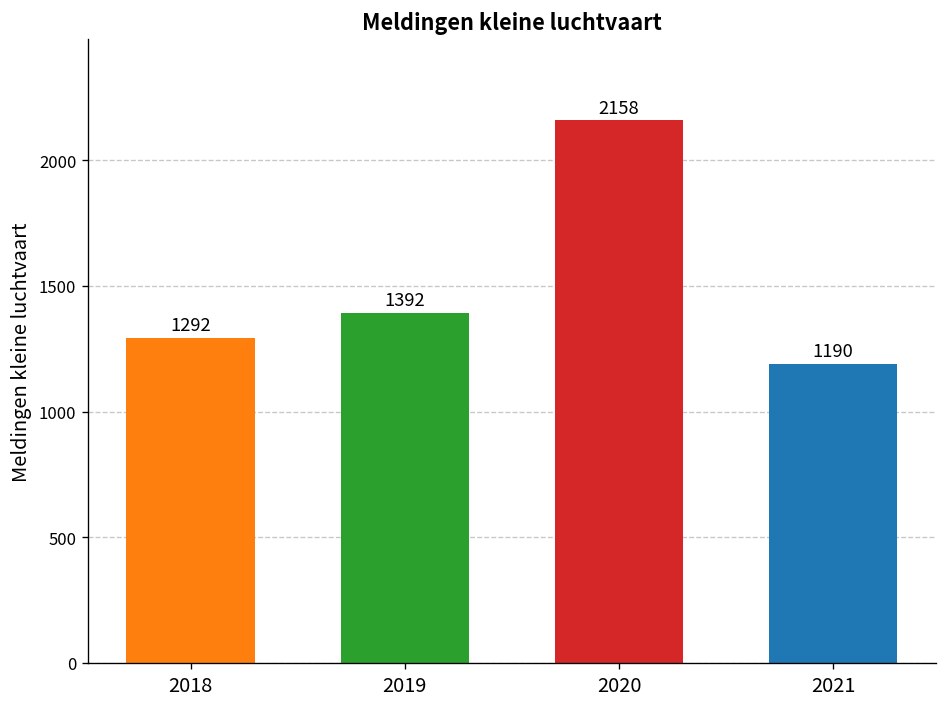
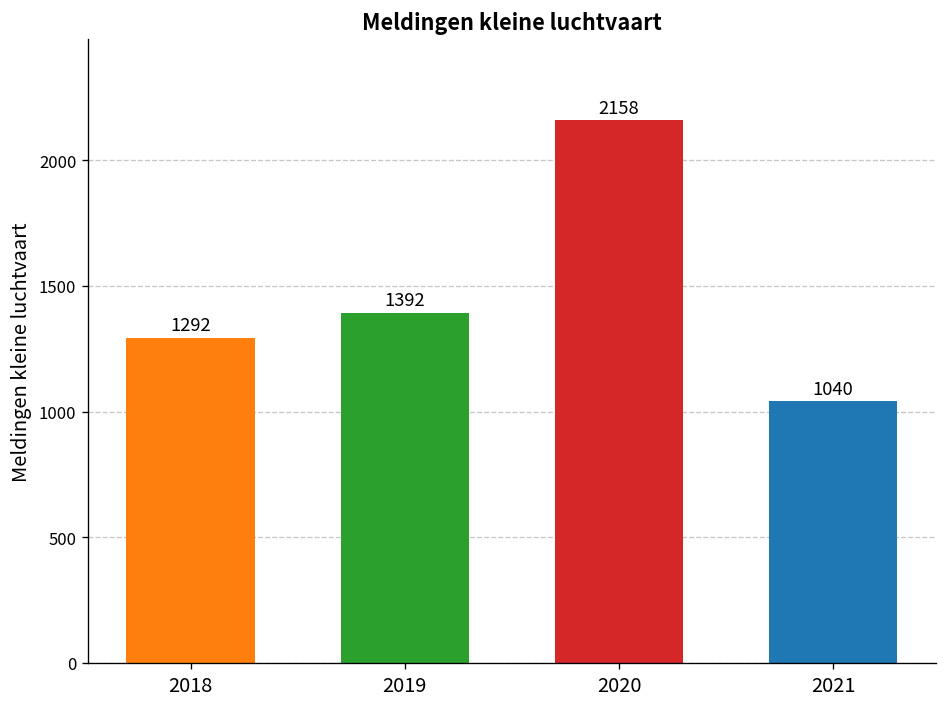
  {
    "2018": 1292,
    "2019": 1392,
    "2020": 2158,
-   "2021": 1190
+   "2021": 1040
  }
